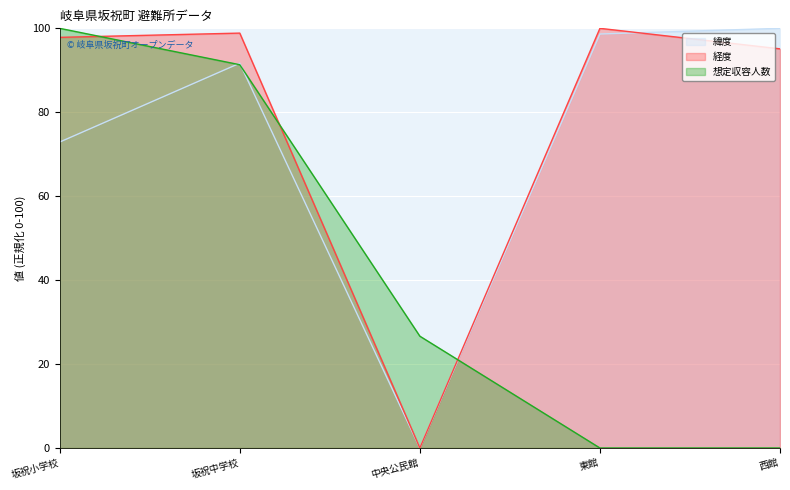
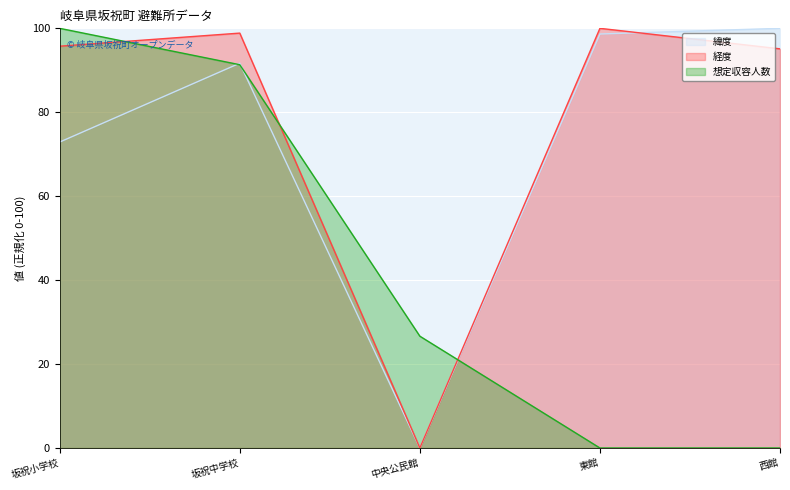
  {
    "緯度": {
      "坂祝小学校": 73,
      "東館": 99,
      "西館": 100
    },
    "経度": {
-     "坂祝小学校": 98,
+     "坂祝小学校": 96,
      "坂祝中学校": 99,
      "東館": 100,
      "西館": 95
    },
    "想定収容人数": {
      "坂祝小学校": 100,
      "中央公民館": 27,
      "東館": 0,
      "西館": 0
    }
  }
